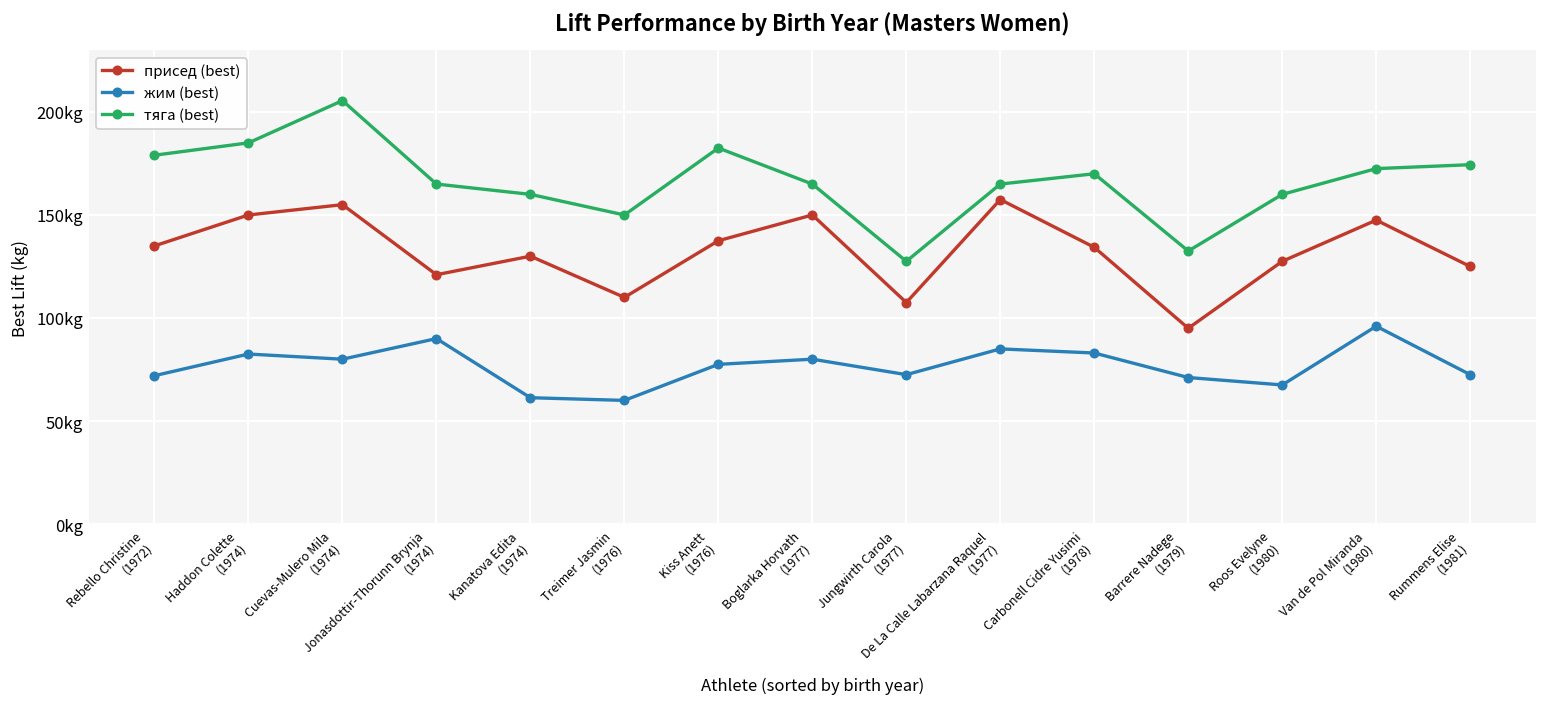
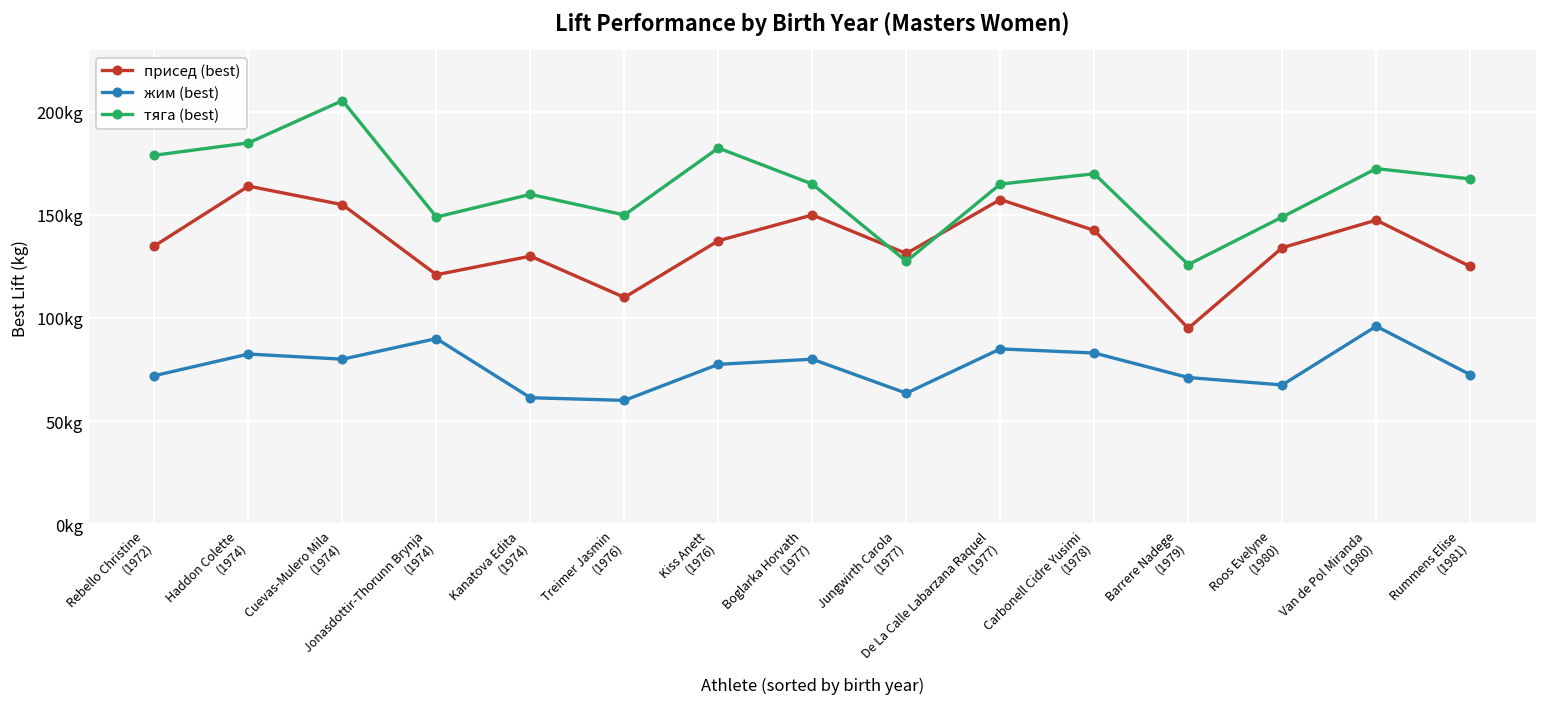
  {
    "присед (best)": {
      "Rebello Christine (1972)": "135kg",
-     "Haddon Colette (1974)": "150kg",
+     "Haddon Colette (1974)": "164kg",
      "Cuevas-Mulero Mila (1974)": "155kg",
      "Jonasdottir-Thorunn Brynja (1974)": "121kg",
      "Kanatova Edita (1974)": "130kg",
      "Treimer Jasmin (1976)": "110kg",
      "Kiss Anett (1976)": "138kg",
      "Boglarka Horvath (1977)": "150kg",
-     "Jungwirth Carola (1977)": "108kg",
+     "Jungwirth Carola (1977)": "131kg",
      "De La Calle Labarzana Raquel (1977)": "158kg",
-     "Carbonell Cidre Yusimi (1978)": "134kg",
+     "Carbonell Cidre Yusimi (1978)": "143kg",
      "Barrere Nadege (1979)": "95kg",
-     "Roos Evelyne (1980)": "128kg",
+     "Roos Evelyne (1980)": "134kg",
      "Van de Pol Miranda (1980)": "148kg",
      "Rummens Elise (1981)": "125kg"
    },
    "жим (best)": {
      "Rebello Christine (1972)": "72kg",
      "Haddon Colette (1974)": "83kg",
      "Cuevas-Mulero Mila (1974)": "80kg",
      "Jonasdottir-Thorunn Brynja (1974)": "90kg",
      "Kanatova Edita (1974)": "61kg",
      "Treimer Jasmin (1976)": "60kg",
      "Kiss Anett (1976)": "78kg",
      "Boglarka Horvath (1977)": "80kg",
-     "Jungwirth Carola (1977)": "73kg",
+     "Jungwirth Carola (1977)": "64kg",
      "De La Calle Labarzana Raquel (1977)": "85kg",
      "Carbonell Cidre Yusimi (1978)": "83kg",
      "Barrere Nadege (1979)": "71kg",
      "Roos Evelyne (1980)": "68kg",
      "Van de Pol Miranda (1980)": "96kg",
      "Rummens Elise (1981)": "73kg"
    },
    "тяга (best)": {
      "Rebello Christine (1972)": "179kg",
      "Haddon Colette (1974)": "185kg",
      "Cuevas-Mulero Mila (1974)": "206kg",
-     "Jonasdottir-Thorunn Brynja (1974)": "165kg",
+     "Jonasdottir-Thorunn Brynja (1974)": "149kg",
      "Kanatova Edita (1974)": "160kg",
      "Treimer Jasmin (1976)": "150kg",
      "Kiss Anett (1976)": "183kg",
      "Boglarka Horvath (1977)": "165kg",
      "Jungwirth Carola (1977)": "128kg",
      "De La Calle Labarzana Raquel (1977)": "165kg",
      "Carbonell Cidre Yusimi (1978)": "170kg",
-     "Barrere Nadege (1979)": "133kg",
-     "Roos Evelyne (1980)": "160kg",
+     "Barrere Nadege (1979)": "126kg",
+     "Roos Evelyne (1980)": "149kg",
      "Van de Pol Miranda (1980)": "173kg",
-     "Rummens Elise (1981)": "174kg"
+     "Rummens Elise (1981)": "168kg"
    }
  }
